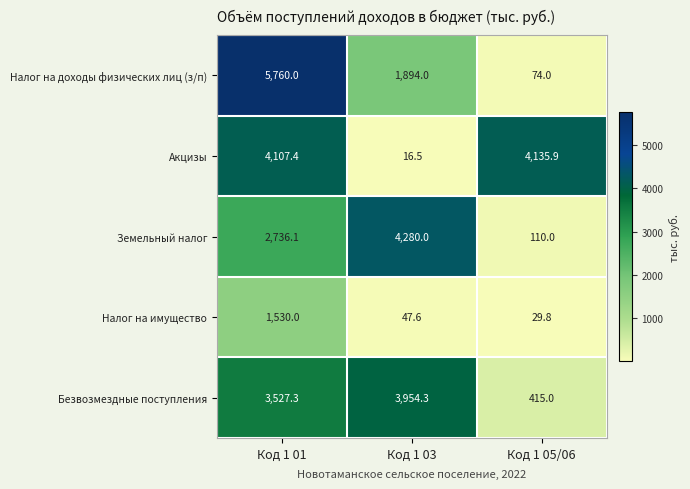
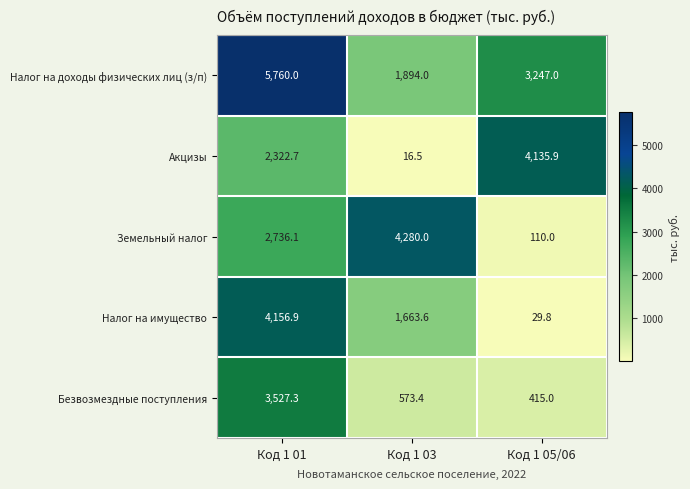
  {
    "Налог на доходы физических лиц (з/п)": {
      "Код 1 01": "5,760.0",
      "Код 1 03": "1,894.0",
-     "Код 1 05/06": "74.0"
+     "Код 1 05/06": "3,247.0"
    },
    "Акцизы": {
-     "Код 1 01": "4,107.4",
+     "Код 1 01": "2,322.7",
      "Код 1 03": "16.5",
      "Код 1 05/06": "4,135.9"
    },
    "Земельный налог": {
      "Код 1 01": "2,736.1",
      "Код 1 03": "4,280.0",
      "Код 1 05/06": "110.0"
    },
    "Налог на имущество": {
-     "Код 1 01": "1,530.0",
-     "Код 1 03": "47.6",
+     "Код 1 01": "4,156.9",
+     "Код 1 03": "1,663.6",
      "Код 1 05/06": "29.8"
    },
    "Безвозмездные поступления": {
      "Код 1 01": "3,527.3",
-     "Код 1 03": "3,954.3",
+     "Код 1 03": "573.4",
      "Код 1 05/06": "415.0"
    }
  }
